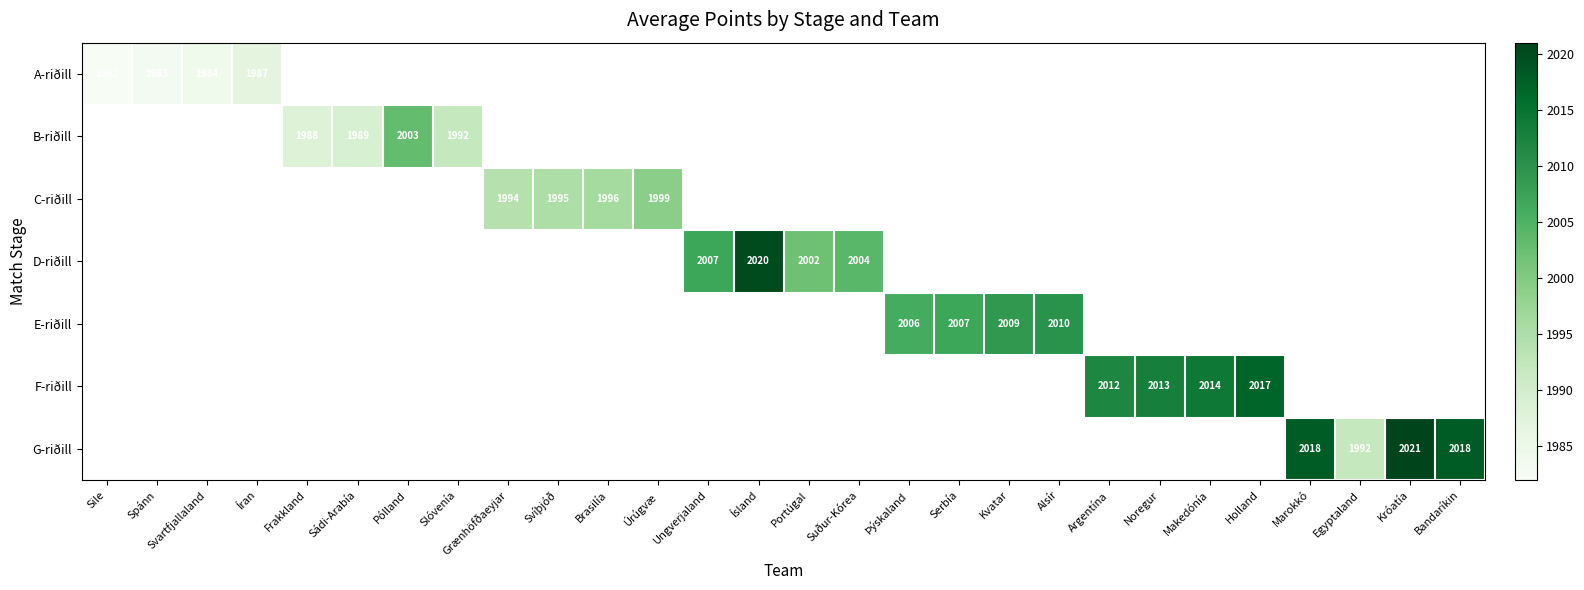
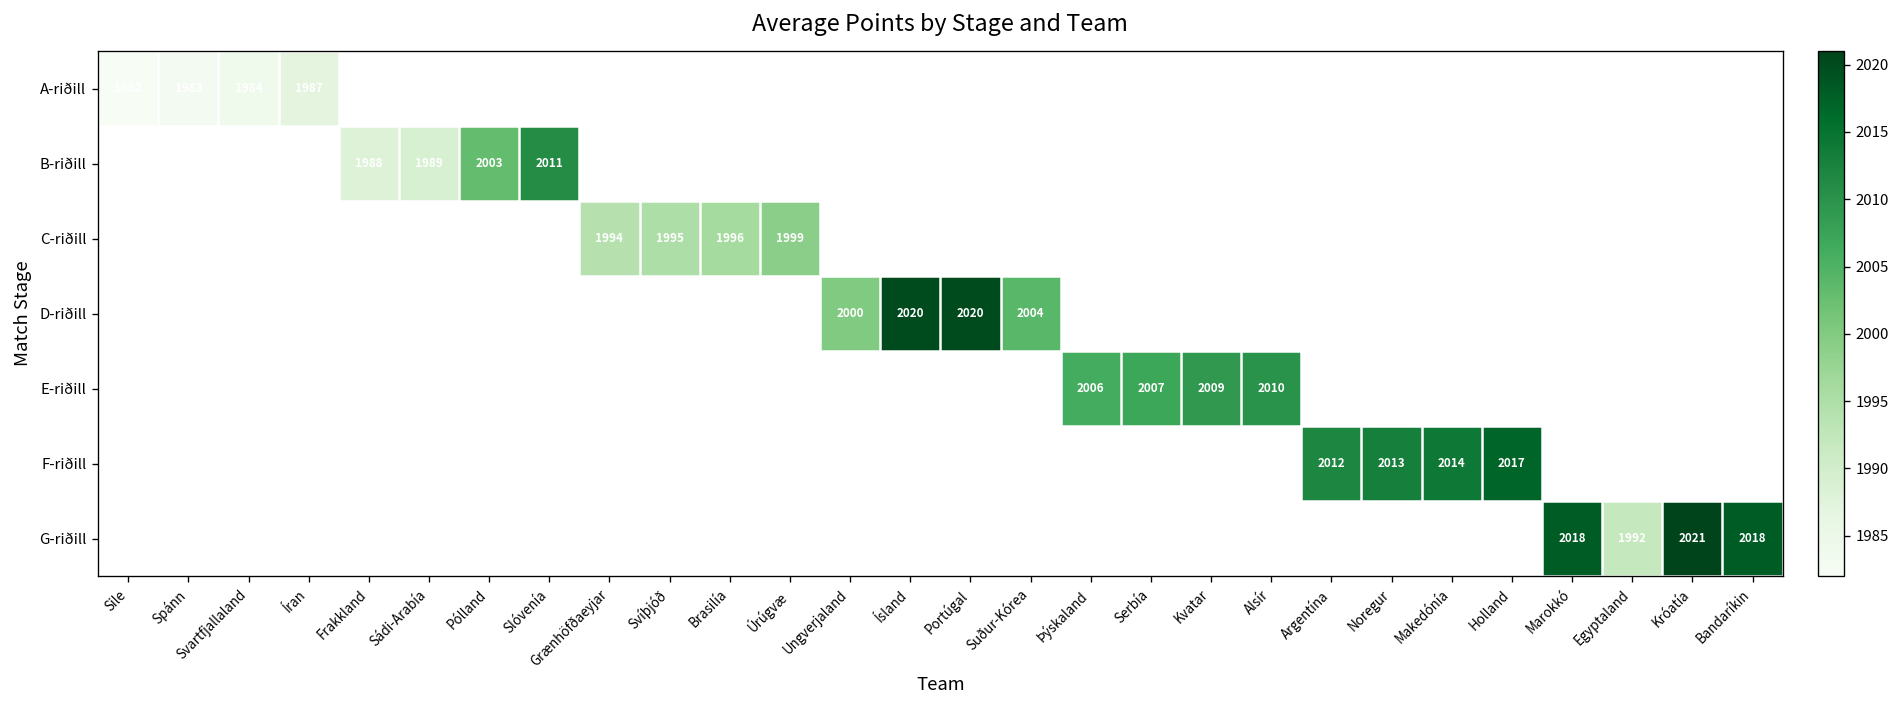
  {
    "B-riðill": {
      "Pólland": 2003,
-     "Slóvenía": 1992
+     "Slóvenía": 2011
    },
    "C-riðill": {
      "Grænhöfðaeyjar": 1994,
      "Svíþjóð": 1995,
      "Brasilía": 1996,
      "Úrúgvæ": 1999
    },
    "D-riðill": {
-     "Ungverjaland": 2007,
+     "Ungverjaland": 2000,
      "Ísland": 2020,
-     "Portúgal": 2002,
+     "Portúgal": 2020,
      "Suður-Kórea": 2004
    },
    "E-riðill": {
      "Þýskaland": 2006,
      "Serbía": 2007,
      "Kvatar": 2009,
      "Alsír": 2010
    },
    "F-riðill": {
      "Argentína": 2012,
      "Noregur": 2013,
      "Makedónía": 2014,
      "Holland": 2017
    },
    "G-riðill": {
      "Marokkó": 2018,
      "Egyptaland": 1992,
      "Króatía": 2021,
      "Bandaríkin": 2018
    }
  }
